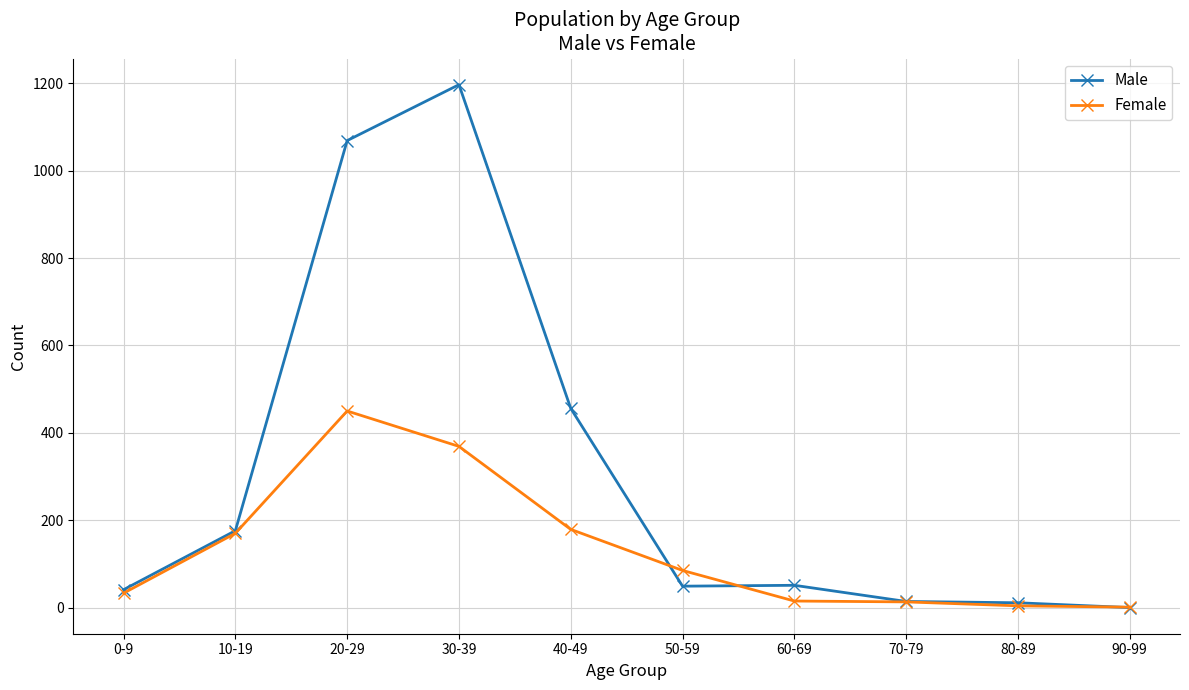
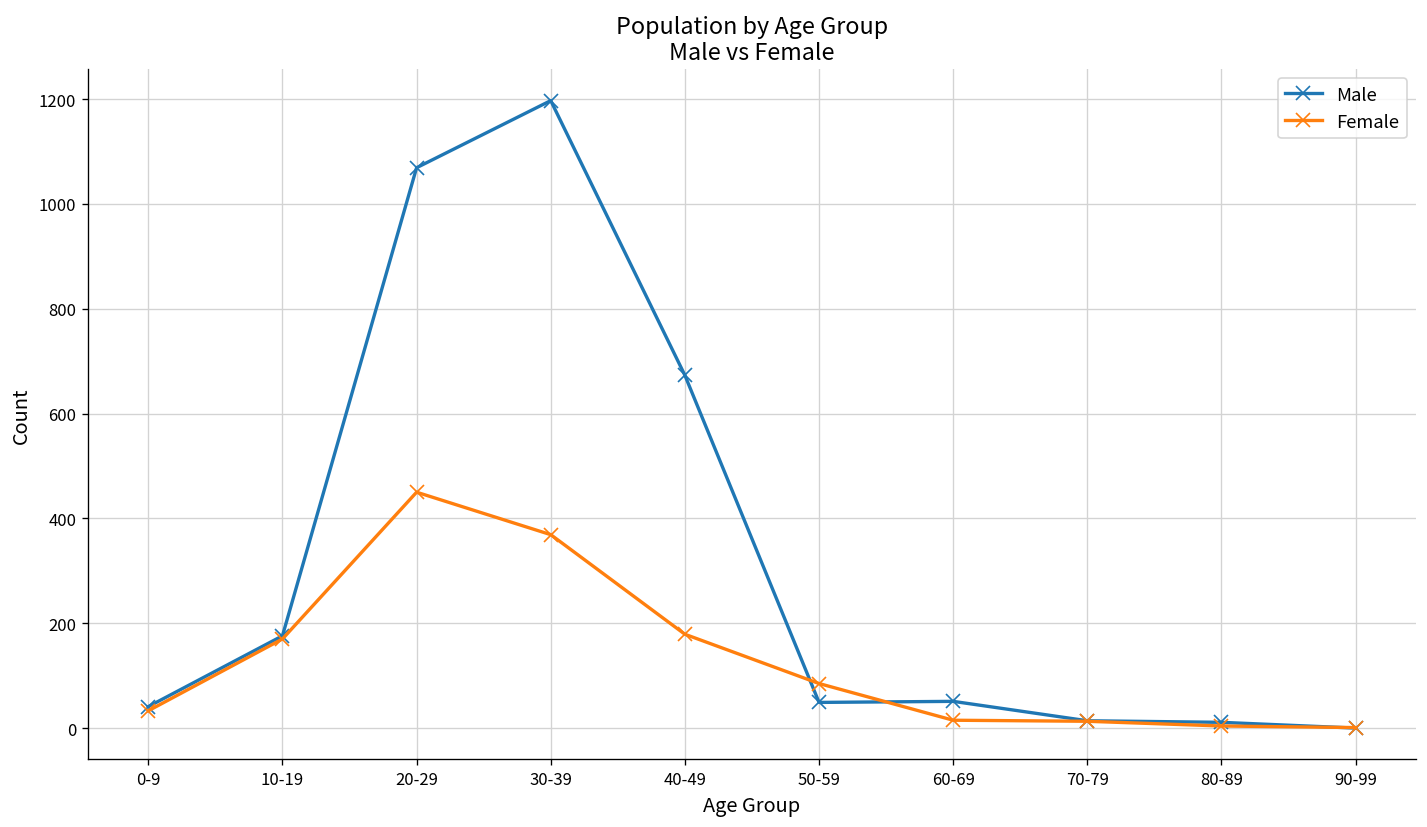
  {
    "Male": {
      "0-9": 40,
      "10-19": 180,
      "20-29": 1070,
      "30-39": 1200,
-     "40-49": 460,
+     "40-49": 670,
      "50-59": 50,
      "60-69": 50,
      "80-89": 10
    },
    "Female": {
      "0-9": 30,
      "10-19": 170,
      "20-29": 450,
      "30-39": 370,
      "40-49": 180,
      "50-59": 90,
      "60-69": 20,
      "80-89": 0
    }
  }
